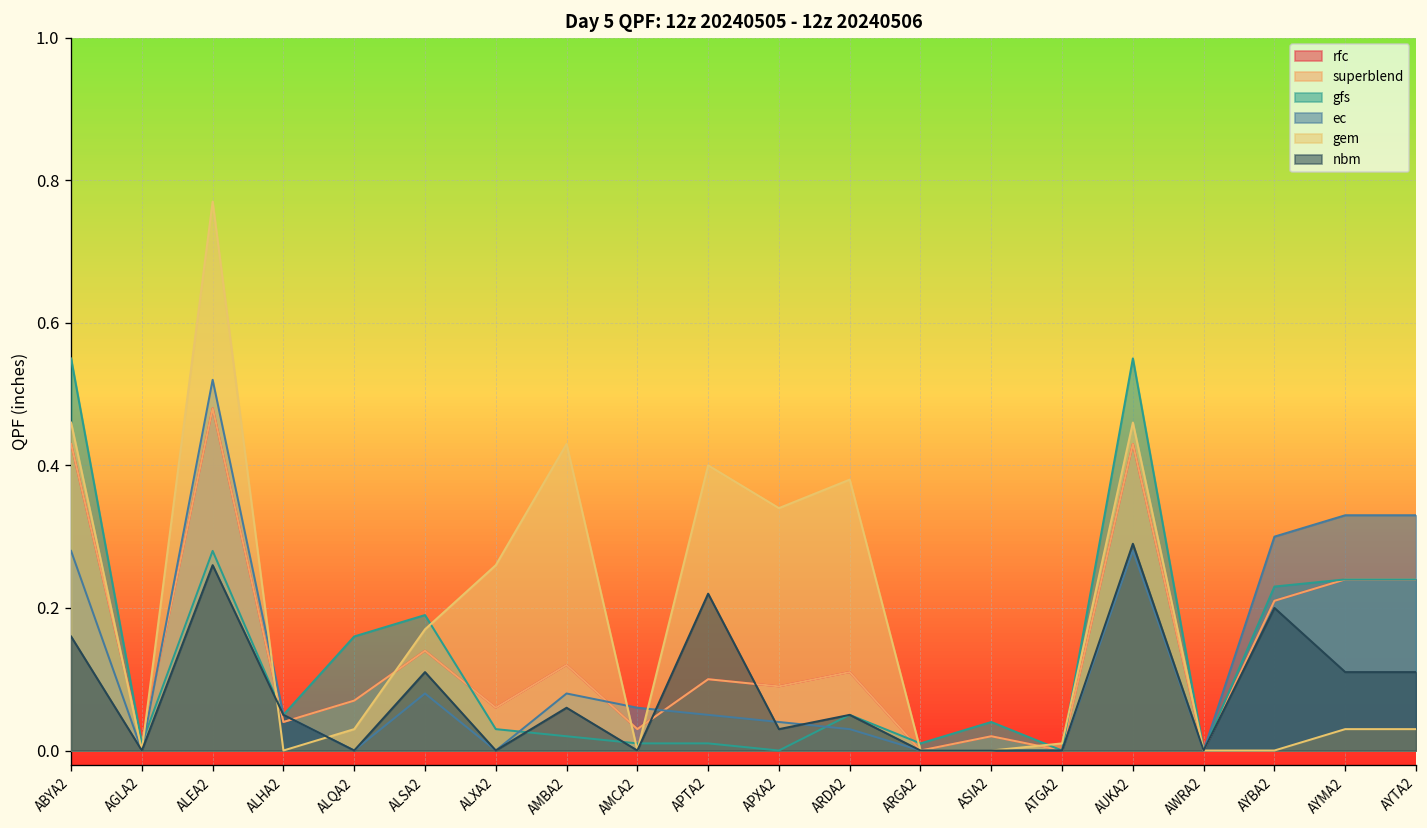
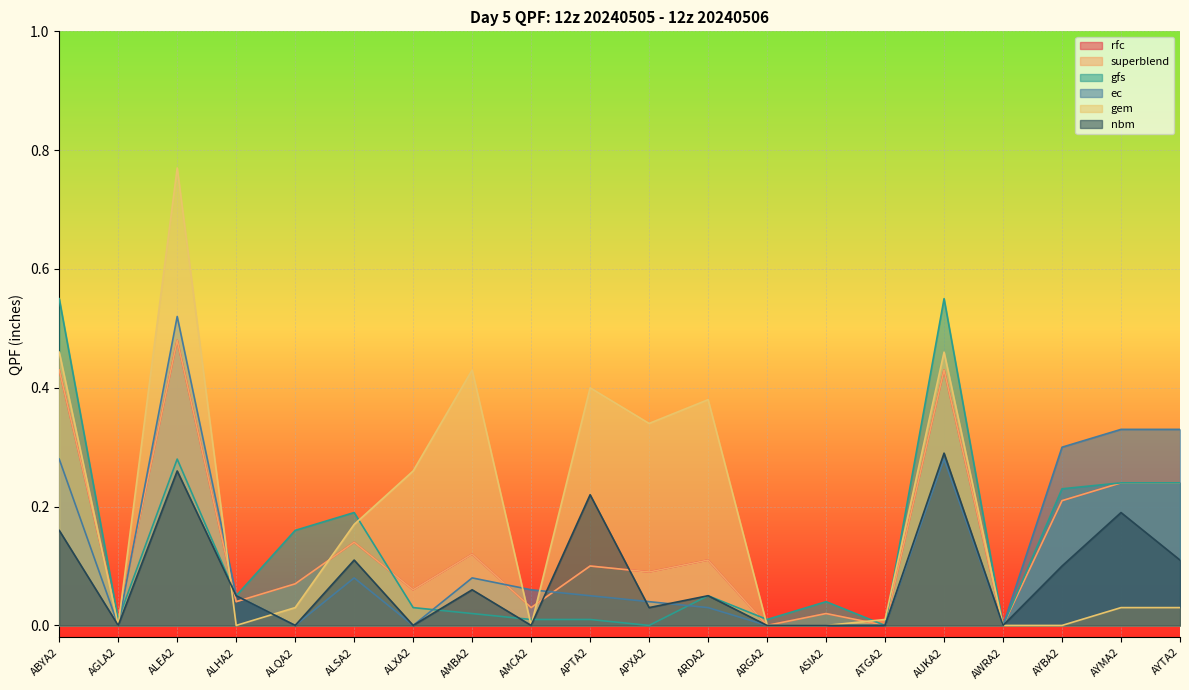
  {
    "nbm": {
      "ABYA2": 0.16,
      "ALEA2": 0.26,
      "ALSA2": 0.11,
      "AMBA2": 0.06,
      "APTA2": 0.22,
      "APXA2": 0.03,
      "AUKA2": 0.29,
-     "AYBA2": 0.2,
-     "AYMA2": 0.11,
+     "AYBA2": 0.1,
+     "AYMA2": 0.19,
      "AYTA2": 0.11
    }
  }
